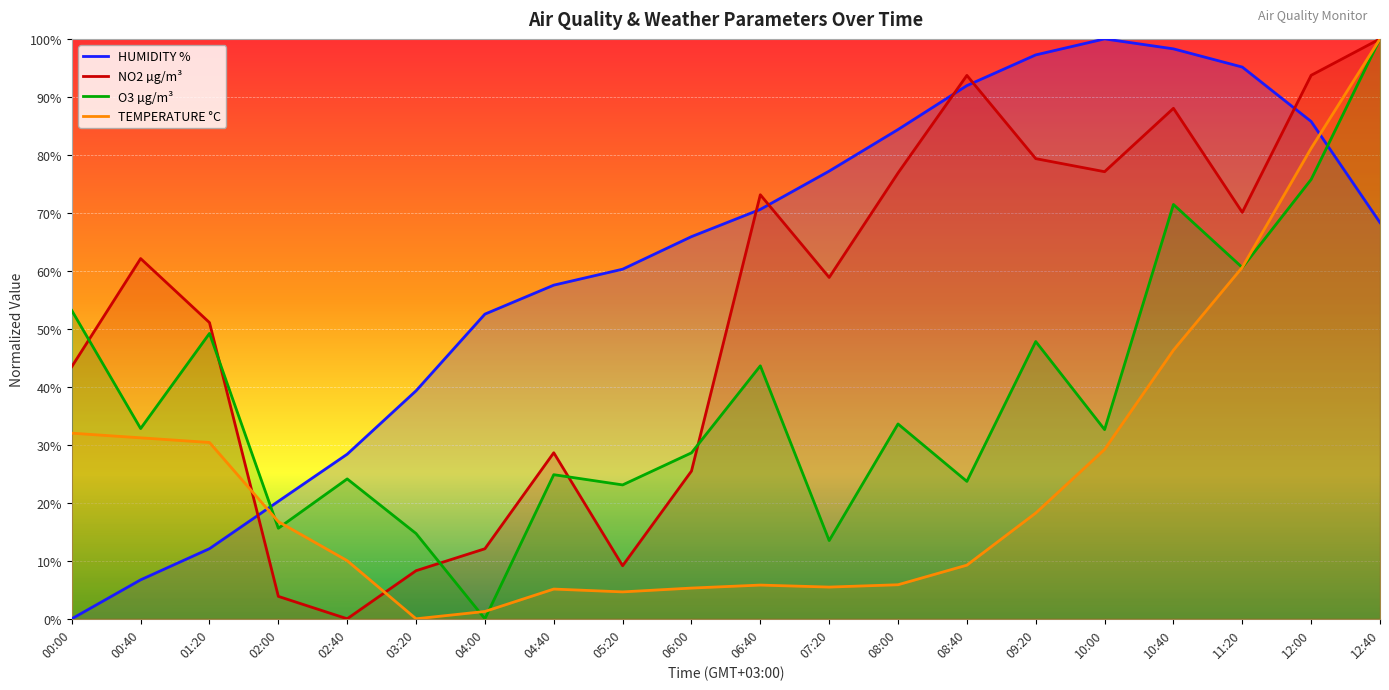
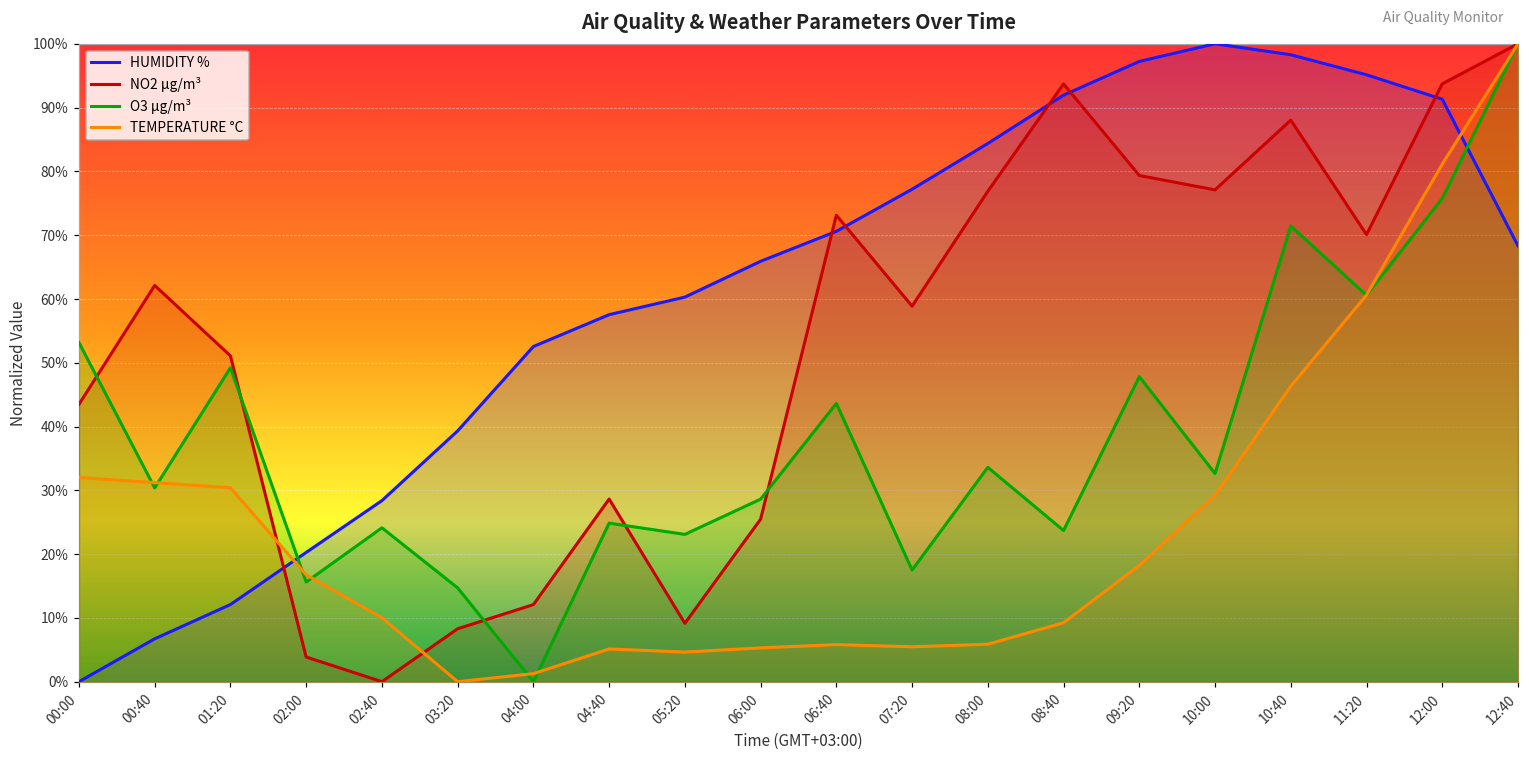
  {
    "HUMIDITY %": {
      "00:00": "0%",
      "00:40": "7%",
      "01:20": "12%",
      "02:00": "20%",
      "02:40": "28%",
      "03:20": "39%",
      "04:00": "53%",
      "04:40": "58%",
      "05:20": "60%",
      "06:00": "66%",
      "06:40": "71%",
      "07:20": "77%",
      "08:00": "84%",
      "08:40": "92%",
      "09:20": "97%",
      "10:00": "100%",
      "10:40": "98%",
      "11:20": "95%",
-     "12:00": "86%",
+     "12:00": "91%",
      "12:40": "68%"
    },
    "NO2 µg/m³": {
      "00:00": "43%",
      "00:40": "62%",
      "01:20": "51%",
      "02:00": "4%",
      "02:40": "0%",
      "03:20": "8%",
      "04:00": "12%",
      "04:40": "29%",
      "05:20": "9%",
      "06:00": "25%",
      "06:40": "73%",
      "07:20": "59%",
      "08:00": "77%",
      "08:40": "94%",
      "09:20": "79%",
      "10:00": "77%",
      "10:40": "88%",
      "11:20": "70%",
      "12:00": "94%"
    },
    "O3 µg/m³": {
      "00:00": "53%",
-     "00:40": "33%",
+     "00:40": "30%",
      "01:20": "49%",
      "02:00": "16%",
      "02:40": "24%",
      "03:20": "15%",
      "04:00": "0%",
      "04:40": "25%",
      "05:20": "23%",
      "06:00": "29%",
      "06:40": "44%",
-     "07:20": "13%",
+     "07:20": "17%",
      "08:00": "34%",
      "08:40": "24%",
      "09:20": "48%",
      "10:00": "33%",
      "10:40": "71%",
      "12:00": "76%"
    },
    "TEMPERATURE °C": {
      "00:00": "32%",
      "00:40": "31%",
      "01:20": "30%",
      "02:00": "17%",
      "02:40": "10%",
      "03:20": "0%",
      "04:00": "1%",
      "04:40": "5%",
      "05:20": "5%",
      "06:00": "5%",
      "06:40": "6%",
      "07:20": "5%",
      "08:00": "6%",
      "08:40": "9%",
      "09:20": "18%",
      "10:00": "29%",
      "10:40": "46%",
      "12:00": "81%"
    }
  }
